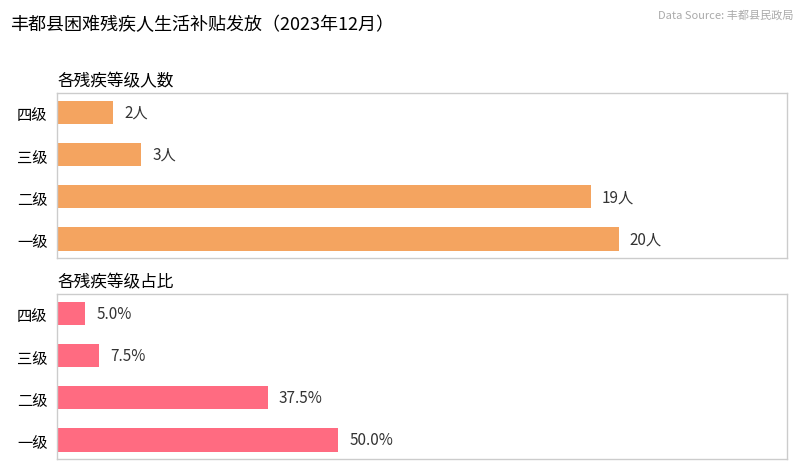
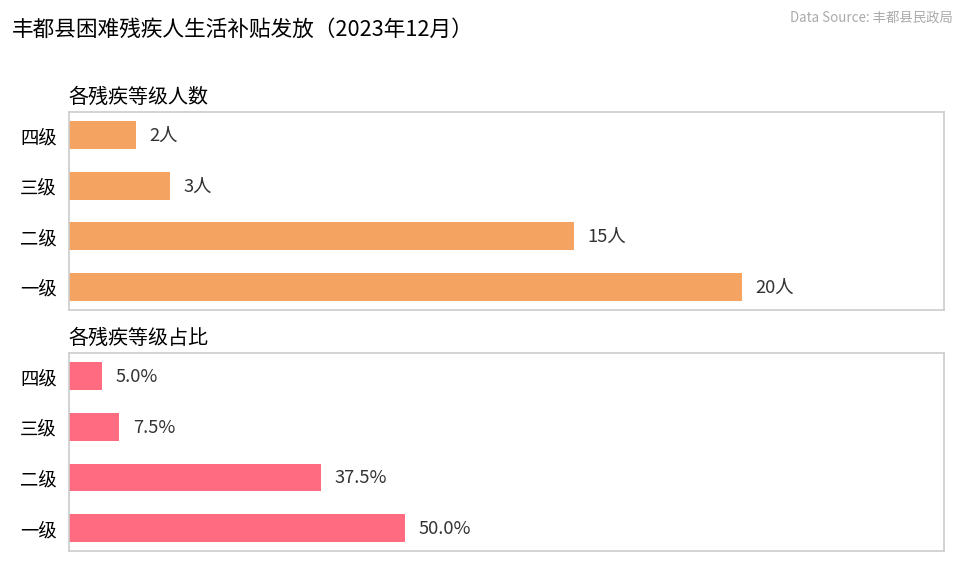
  {
    "各残疾等级人数": {
      "四级": "2人",
      "三级": "3人",
-     "二级": "19人",
+     "二级": "15人",
      "一级": "20人"
    },
    "各残疾等级占比": {
      "四级": "5.0%",
      "三级": "7.5%",
      "二级": "37.5%",
      "一级": "50.0%"
    }
  }
